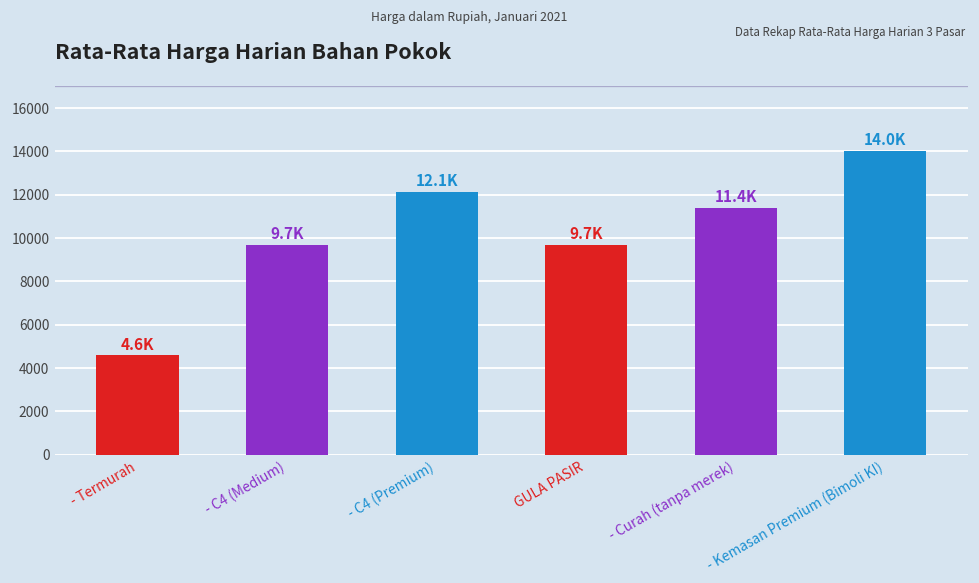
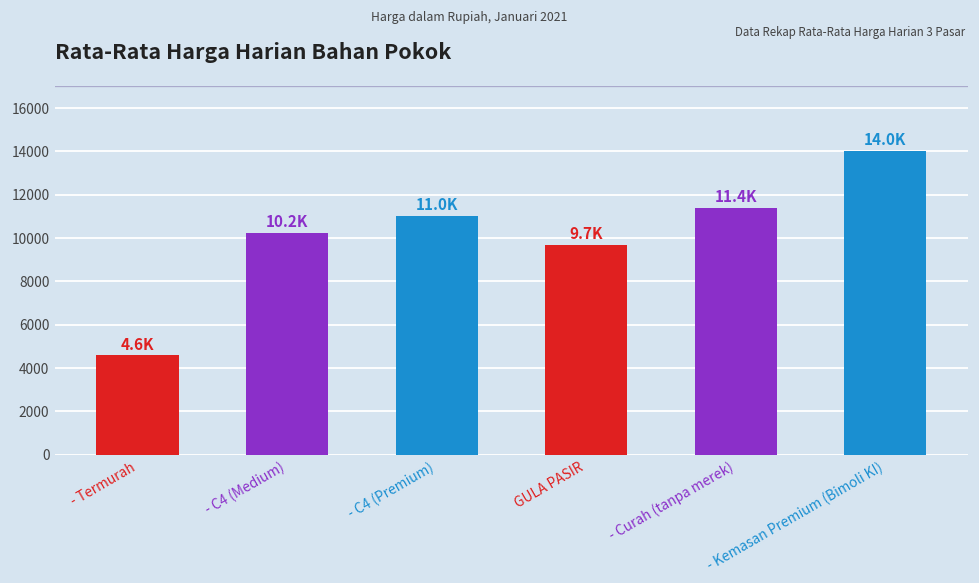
  {
    "- Termurah": "4.6K",
-   "- C4 (Medium)": "9.7K",
-   "- C4 (Premium)": "12.1K",
+   "- C4 (Medium)": "10.2K",
+   "- C4 (Premium)": "11.0K",
    "GULA PASIR": "9.7K",
    "- Curah (tanpa merek)": "11.4K",
    "- Kemasan Premium (Bimoli KI)": "14.0K"
  }
